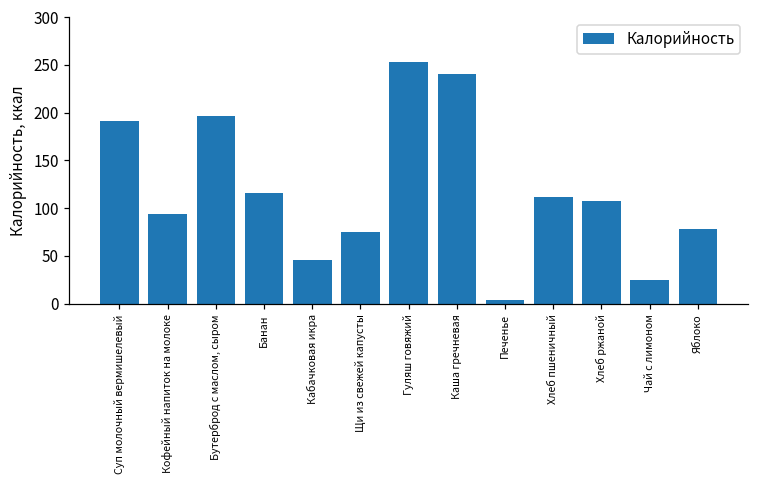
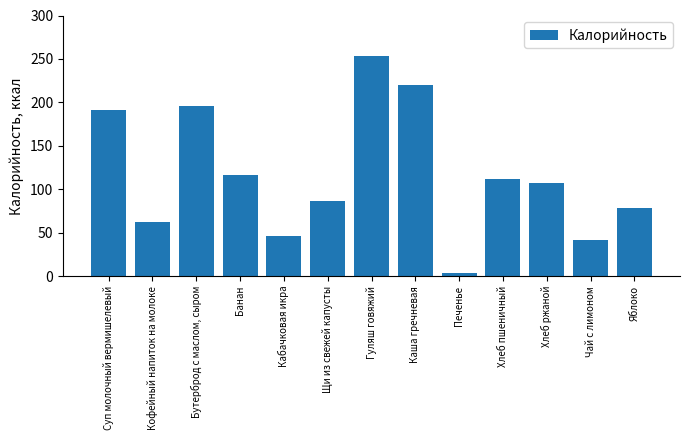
  {
    "Суп молочный вермишелевый": 190,
-   "Кофейный напиток на молоке": 90,
+   "Кофейный напиток на молоке": 60,
    "Бутерброд с маслом, сыром": 200,
    "Банан": 120,
    "Кабачковая икра": 50,
-   "Щи из свежей капусты": 70,
+   "Щи из свежей капусты": 90,
    "Гуляш говяжий": 250,
-   "Каша гречневая": 240,
+   "Каша гречневая": 220,
    "Печенье": 0,
    "Хлеб пшеничный": 110,
    "Хлеб ржаной": 110,
-   "Чай с лимоном": 20,
+   "Чай с лимоном": 40,
    "Яблоко": 80
  }
